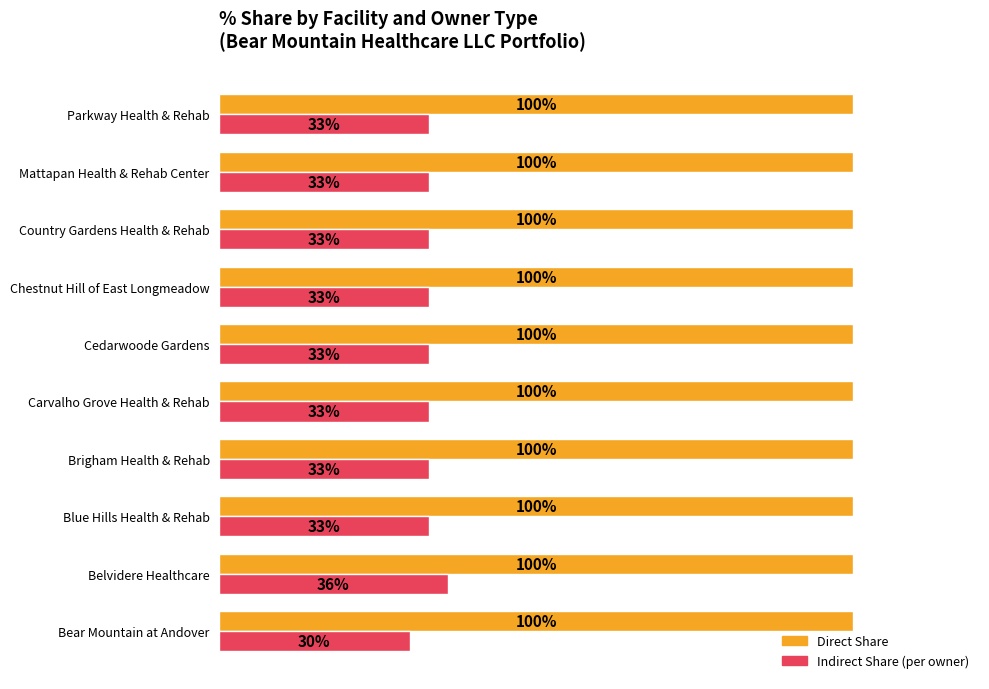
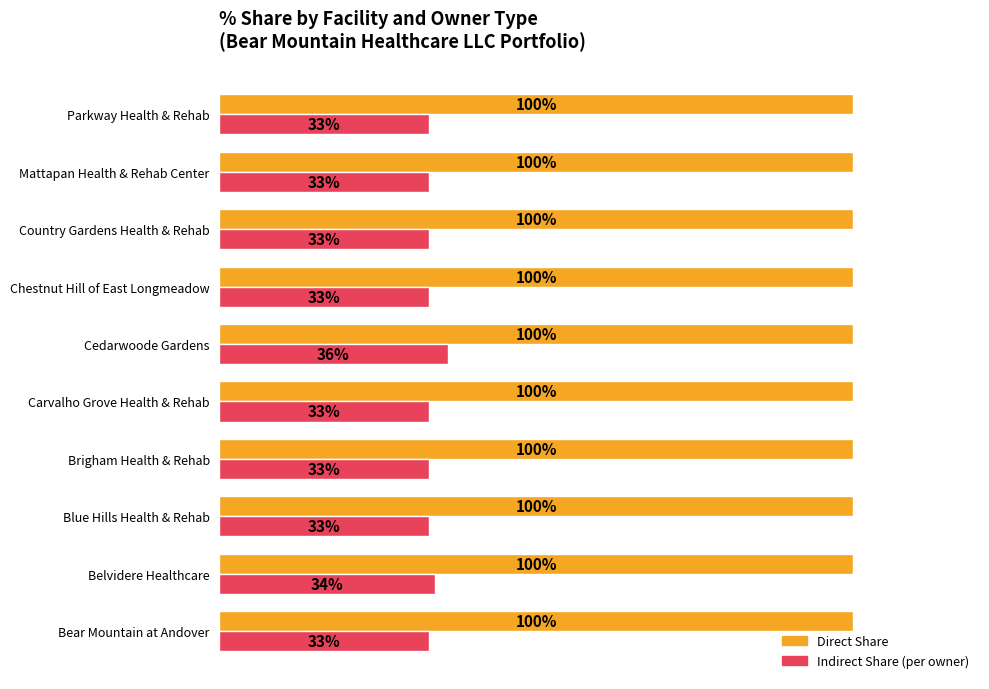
  {
    "Direct Share": {
      "Parkway Health & Rehab": "100%",
      "Mattapan Health & Rehab Center": "100%",
      "Country Gardens Health & Rehab": "100%",
      "Chestnut Hill of East Longmeadow": "100%",
      "Cedarwoode Gardens": "100%",
      "Carvalho Grove Health & Rehab": "100%",
      "Brigham Health & Rehab": "100%",
      "Blue Hills Health & Rehab": "100%",
      "Belvidere Healthcare": "100%",
      "Bear Mountain at Andover": "100%"
    },
    "Indirect Share (per owner)": {
      "Parkway Health & Rehab": "33%",
      "Mattapan Health & Rehab Center": "33%",
      "Country Gardens Health & Rehab": "33%",
      "Chestnut Hill of East Longmeadow": "33%",
-     "Cedarwoode Gardens": "33%",
+     "Cedarwoode Gardens": "36%",
      "Carvalho Grove Health & Rehab": "33%",
      "Brigham Health & Rehab": "33%",
      "Blue Hills Health & Rehab": "33%",
-     "Belvidere Healthcare": "36%",
-     "Bear Mountain at Andover": "30%"
+     "Belvidere Healthcare": "34%",
+     "Bear Mountain at Andover": "33%"
    }
  }
